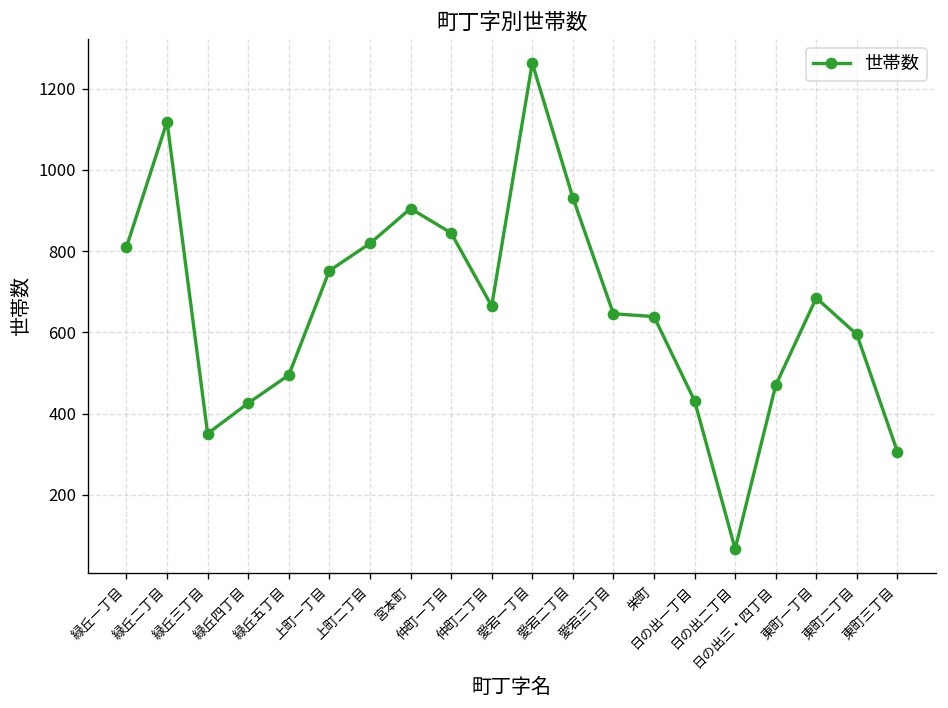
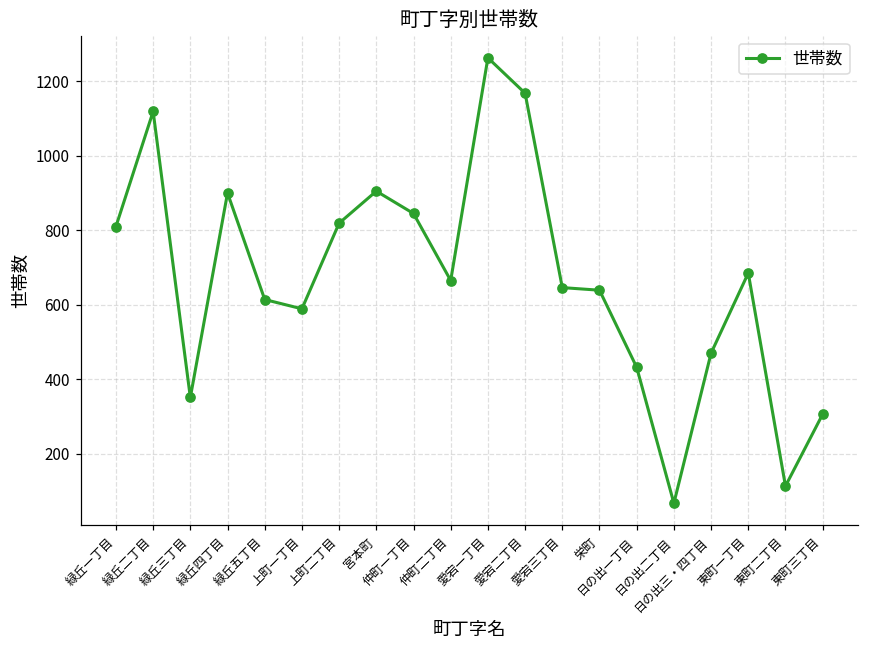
  {
    "緑丘一丁目": 810,
    "緑丘二丁目": 1120,
    "緑丘三丁目": 350,
-   "緑丘四丁目": 430,
-   "緑丘五丁目": 500,
-   "上町一丁目": 750,
+   "緑丘四丁目": 900,
+   "緑丘五丁目": 610,
+   "上町一丁目": 590,
    "上町二丁目": 820,
    "宮本町": 910,
    "仲町一丁目": 850,
    "仲町二丁目": 670,
    "愛宕一丁目": 1260,
-   "愛宕二丁目": 930,
+   "愛宕二丁目": 1170,
    "愛宕三丁目": 650,
    "栄町": 640,
    "日の出一丁目": 430,
    "日の出二丁目": 70,
    "日の出三・四丁目": 470,
    "東町一丁目": 690,
-   "東町二丁目": 600,
+   "東町二丁目": 110,
    "東町三丁目": 310
  }
